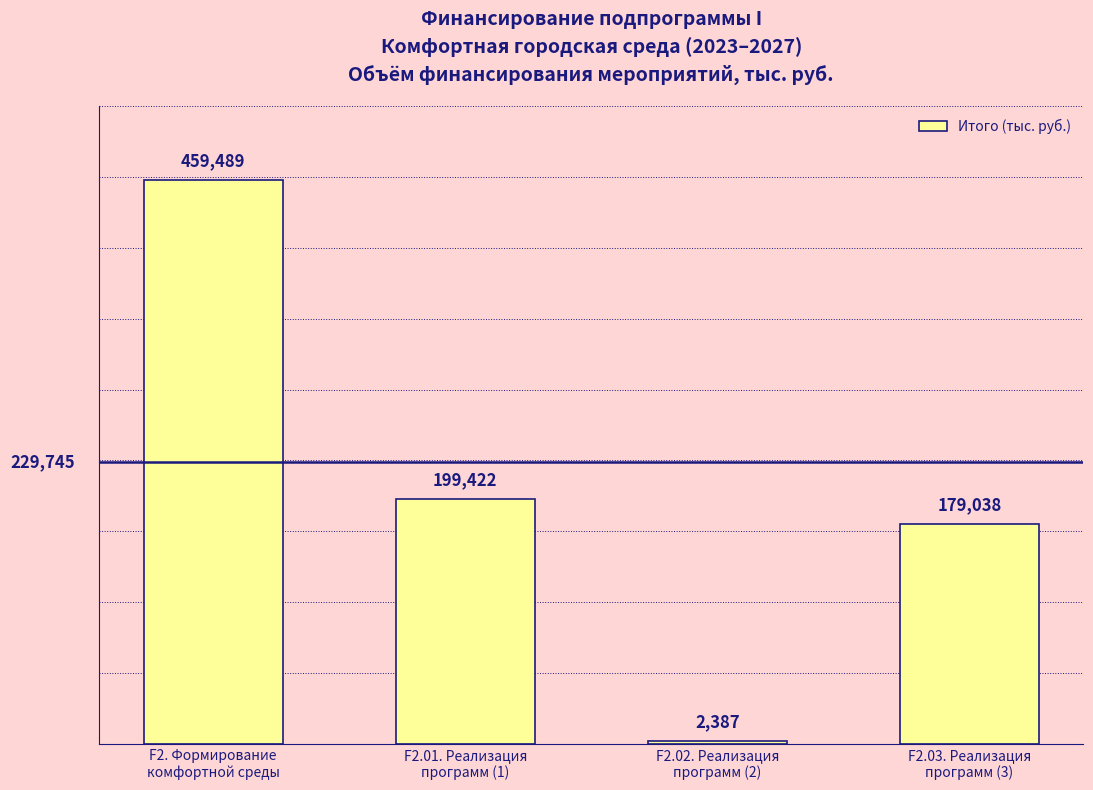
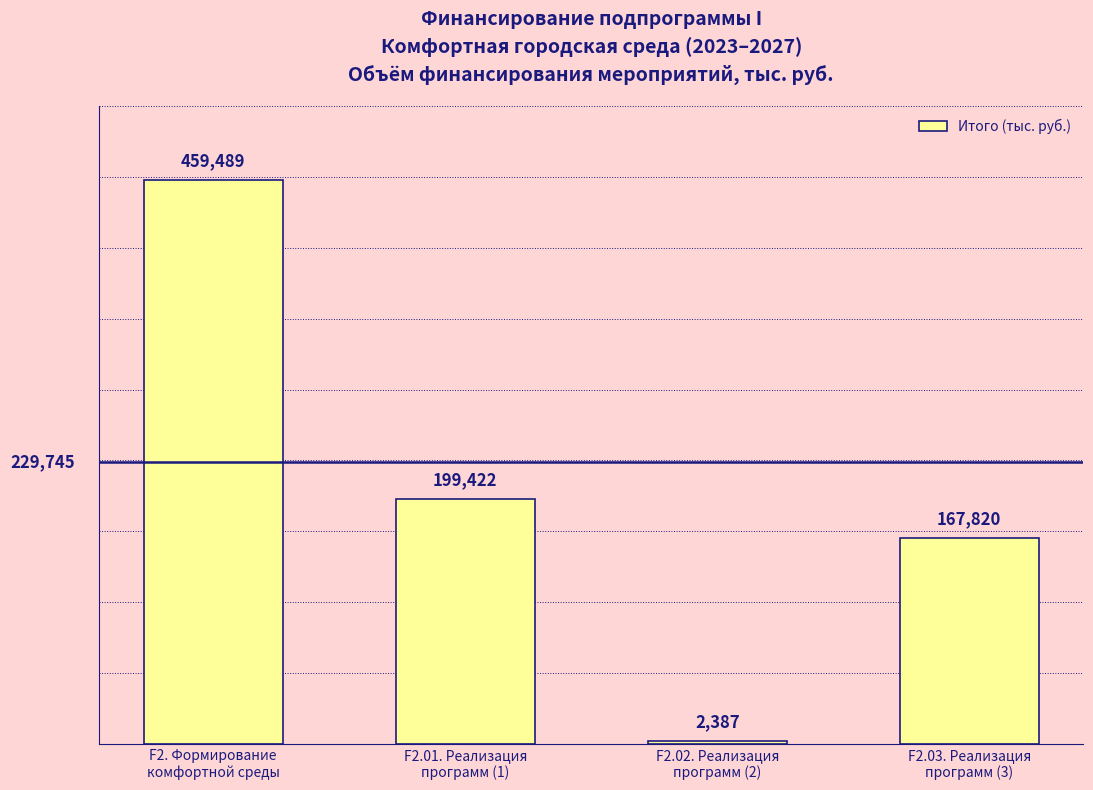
  {
    "F2. Формирование комфортной среды": "459,489",
    "F2.01. Реализация программ (1)": "199,422",
    "F2.02. Реализация программ (2)": "2,387",
-   "F2.03. Реализация программ (3)": "179,038"
+   "F2.03. Реализация программ (3)": "167,820"
  }
